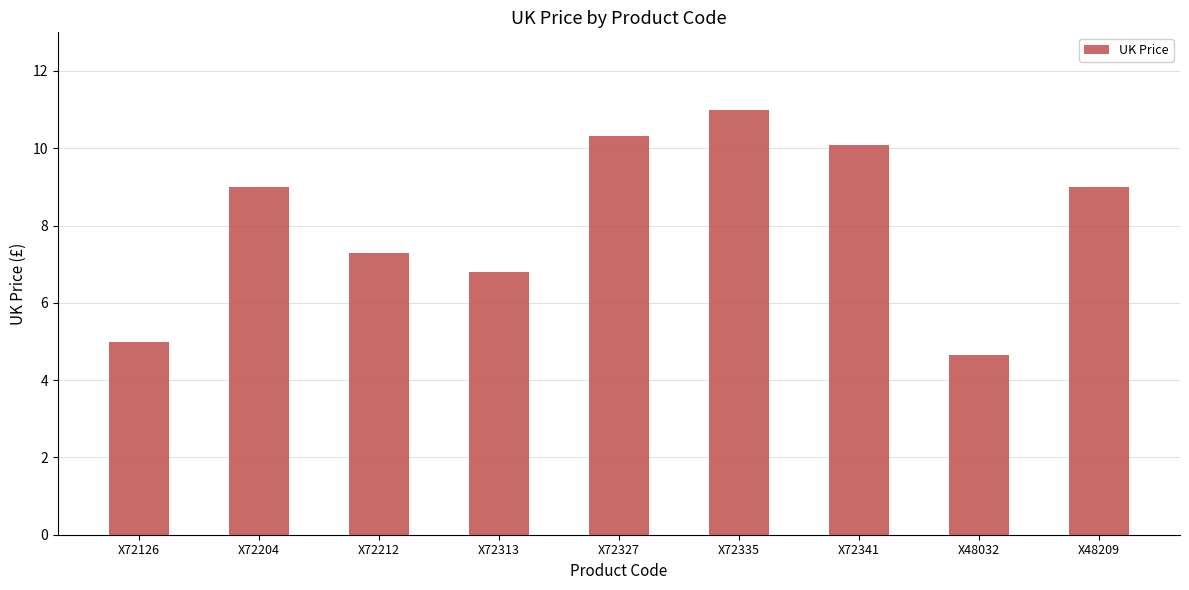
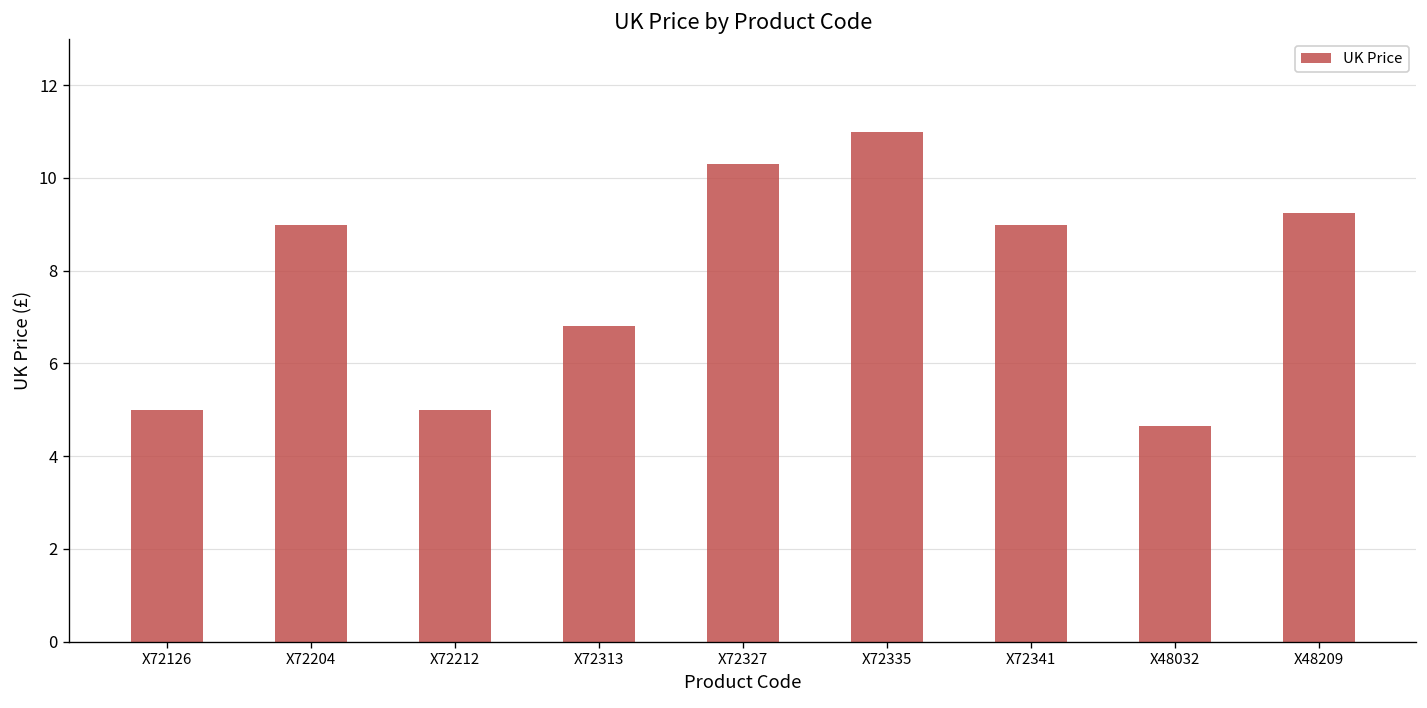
  {
    "X72126": 5.0,
    "X72204": 9.0,
-   "X72212": 7.3,
+   "X72212": 5.0,
    "X72313": 6.8,
    "X72327": 10.3,
    "X72335": 11.0,
-   "X72341": 10.1,
+   "X72341": 9.0,
    "X48032": 4.6,
-   "X48209": 9.0
+   "X48209": 9.2
  }
